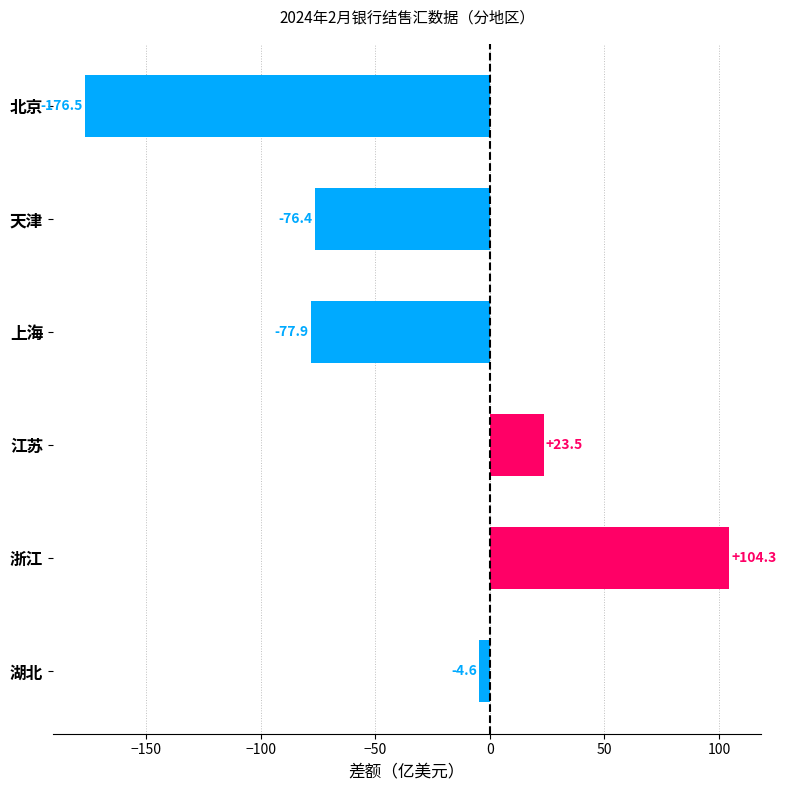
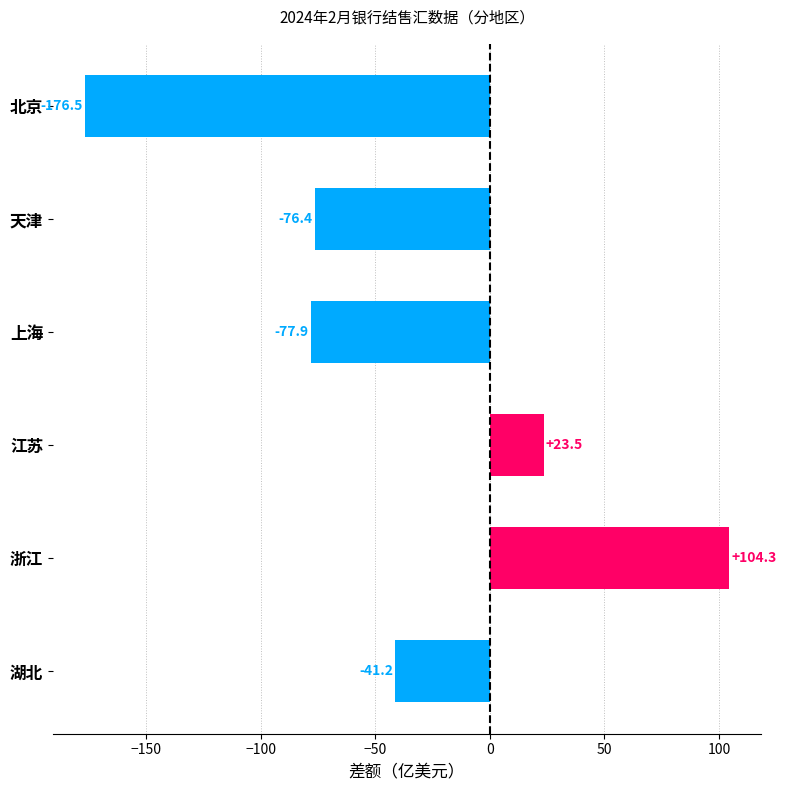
  {
    "北京": "-176.5",
    "天津": "-76.4",
    "上海": "-77.9",
    "江苏": "+23.5",
    "浙江": "+104.3",
-   "湖北": "-4.6"
+   "湖北": "-41.2"
  }
